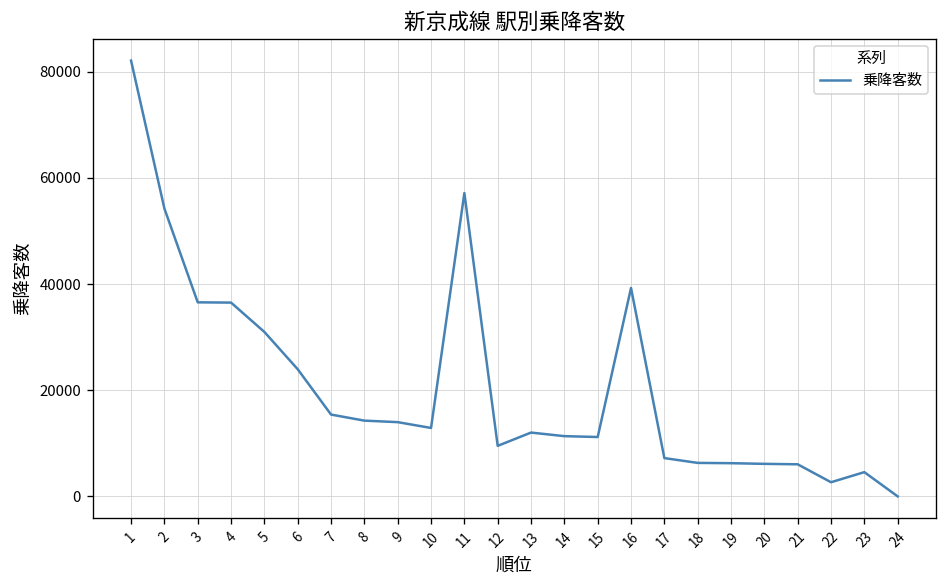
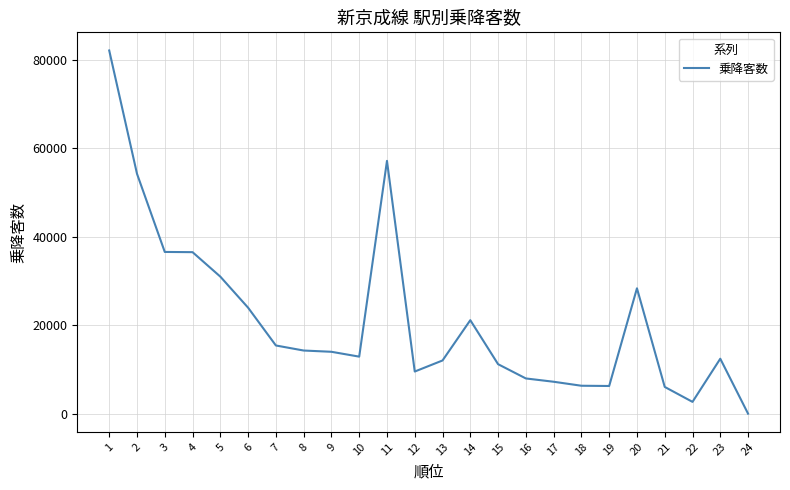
  {
    "1": 82000,
    "2": 54000,
    "3": 37000,
    "4": 36000,
    "5": 31000,
    "6": 24000,
    "7": 15000,
    "8": 14000,
    "9": 14000,
    "10": 13000,
    "11": 57000,
    "12": 10000,
    "13": 12000,
-   "14": 11000,
+   "14": 21000,
    "15": 11000,
-   "16": 39000,
+   "16": 8000,
    "17": 7000,
    "18": 6000,
    "19": 6000,
-   "20": 6000,
+   "20": 28000,
    "21": 6000,
    "22": 3000,
-   "23": 5000,
+   "23": 12000,
    "24": 0
  }
